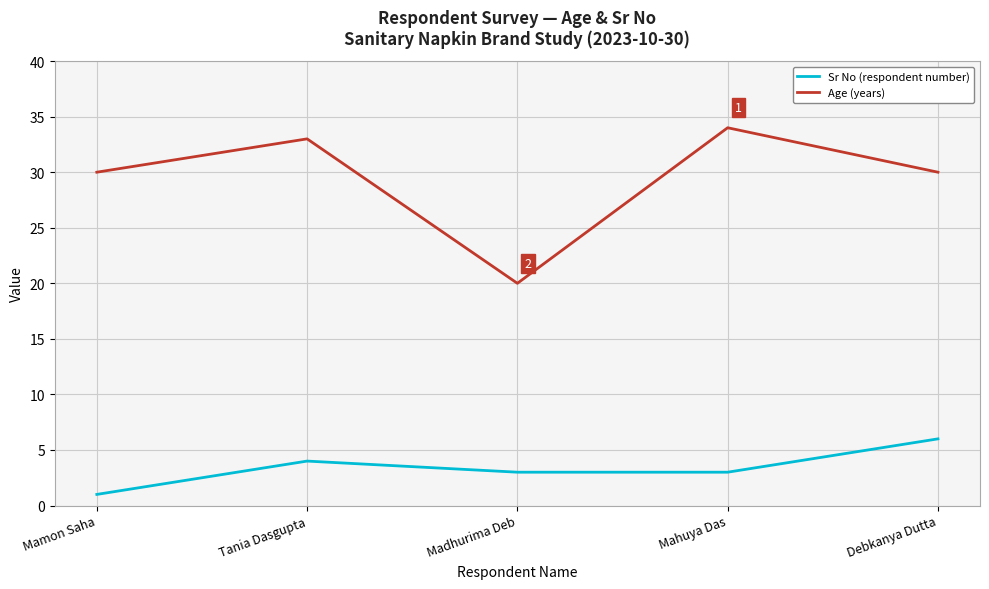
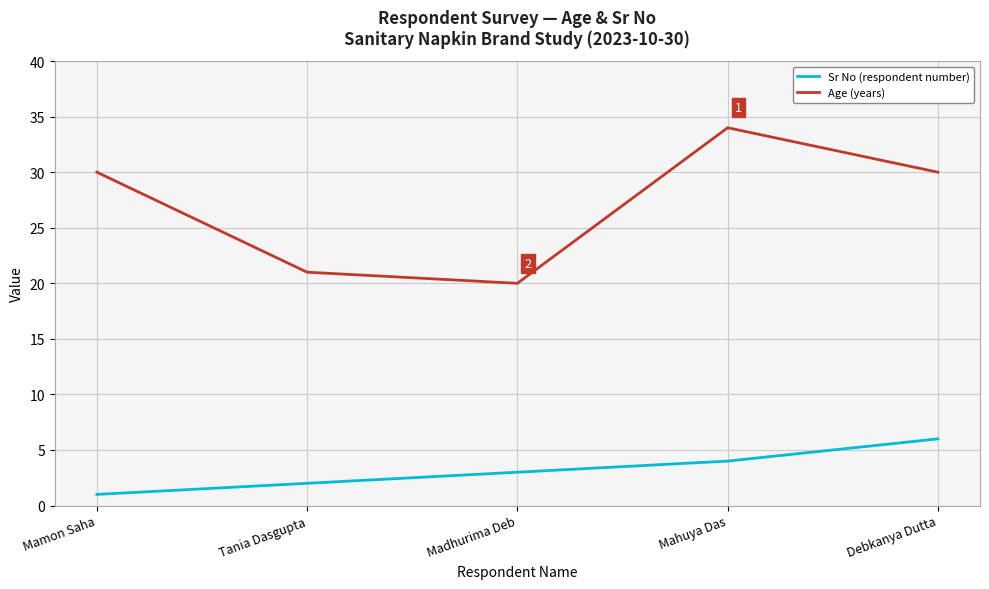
  {
    "Sr No (respondent number)": {
      "Mamon Saha": 1,
-     "Tania Dasgupta": 4,
+     "Tania Dasgupta": 2,
      "Madhurima Deb": 3,
-     "Mahuya Das": 3,
+     "Mahuya Das": 4,
      "Debkanya Dutta": 6
    },
    "Age (years)": {
      "Mamon Saha": 30,
-     "Tania Dasgupta": 33,
+     "Tania Dasgupta": 21,
      "Debkanya Dutta": 30
    }
  }
